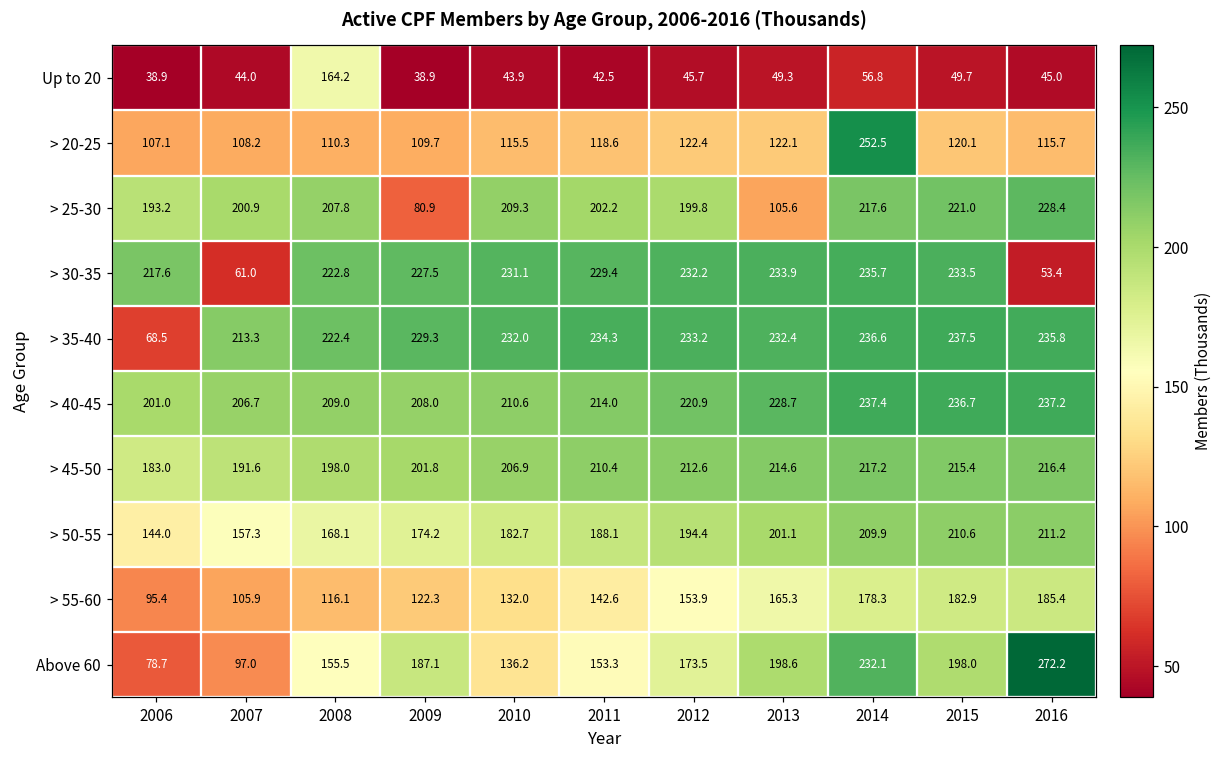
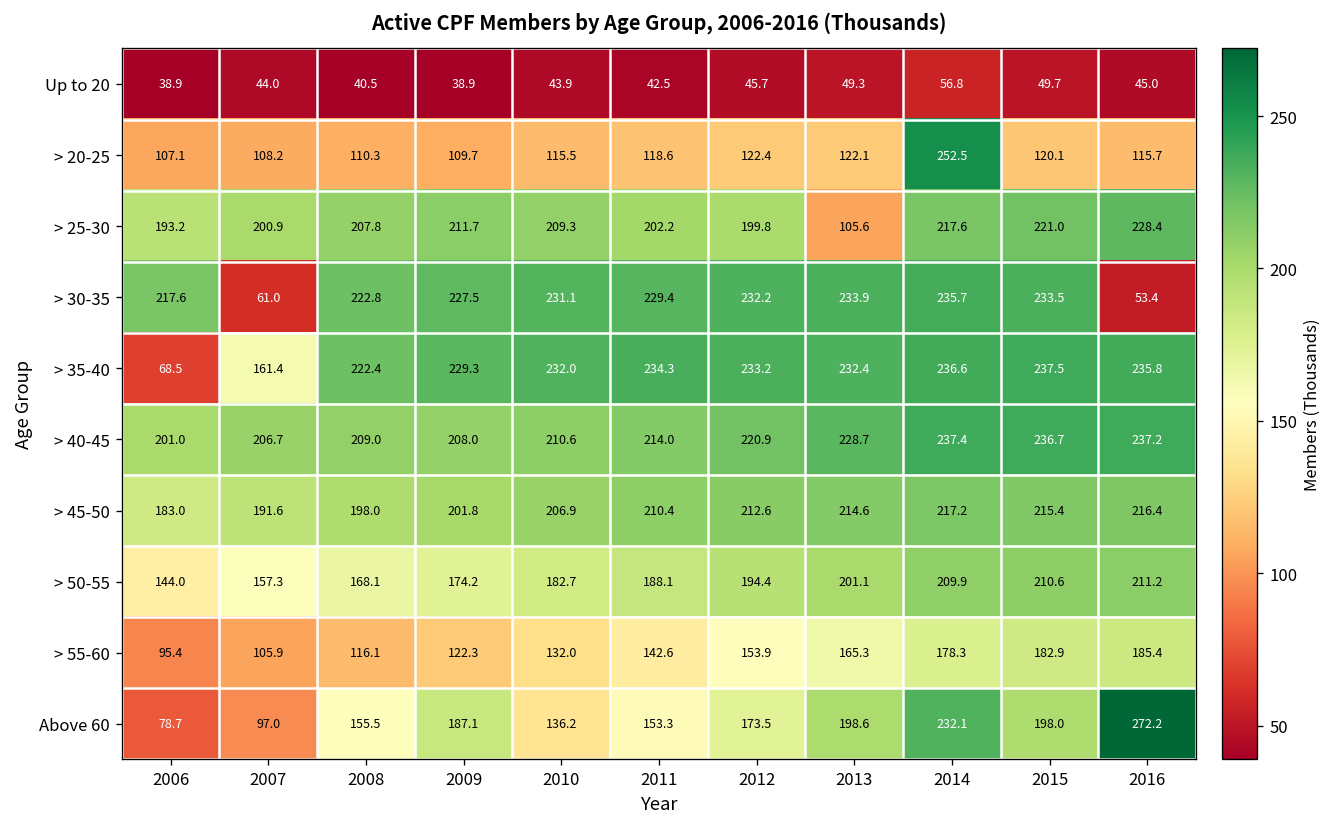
  {
    "Up to 20": {
      "2006": 38.9,
      "2007": 44.0,
-     "2008": 164.2,
+     "2008": 40.5,
      "2009": 38.9,
      "2010": 43.9,
      "2011": 42.5,
      "2012": 45.7,
      "2013": 49.3,
      "2014": 56.8,
      "2015": 49.7,
      "2016": 45.0
    },
    "> 20-25": {
      "2006": 107.1,
      "2007": 108.2,
      "2008": 110.3,
      "2009": 109.7,
      "2010": 115.5,
      "2011": 118.6,
      "2012": 122.4,
      "2013": 122.1,
      "2014": 252.5,
      "2015": 120.1,
      "2016": 115.7
    },
    "> 25-30": {
      "2006": 193.2,
      "2007": 200.9,
      "2008": 207.8,
-     "2009": 80.9,
+     "2009": 211.7,
      "2010": 209.3,
      "2011": 202.2,
      "2012": 199.8,
      "2013": 105.6,
      "2014": 217.6,
      "2015": 221.0,
      "2016": 228.4
    },
    "> 30-35": {
      "2006": 217.6,
      "2007": 61.0,
      "2008": 222.8,
      "2009": 227.5,
      "2010": 231.1,
      "2011": 229.4,
      "2012": 232.2,
      "2013": 233.9,
      "2014": 235.7,
      "2015": 233.5,
      "2016": 53.4
    },
    "> 35-40": {
      "2006": 68.5,
-     "2007": 213.3,
+     "2007": 161.4,
      "2008": 222.4,
      "2009": 229.3,
      "2010": 232.0,
      "2011": 234.3,
      "2012": 233.2,
      "2013": 232.4,
      "2014": 236.6,
      "2015": 237.5,
      "2016": 235.8
    },
    "> 40-45": {
      "2006": 201.0,
      "2007": 206.7,
      "2008": 209.0,
      "2009": 208.0,
      "2010": 210.6,
      "2011": 214.0,
      "2012": 220.9,
      "2013": 228.7,
      "2014": 237.4,
      "2015": 236.7,
      "2016": 237.2
    },
    "> 45-50": {
      "2006": 183.0,
      "2007": 191.6,
      "2008": 198.0,
      "2009": 201.8,
      "2010": 206.9,
      "2011": 210.4,
      "2012": 212.6,
      "2013": 214.6,
      "2014": 217.2,
      "2015": 215.4,
      "2016": 216.4
    },
    "> 50-55": {
      "2006": 144.0,
      "2007": 157.3,
      "2008": 168.1,
      "2009": 174.2,
      "2010": 182.7,
      "2011": 188.1,
      "2012": 194.4,
      "2013": 201.1,
      "2014": 209.9,
      "2015": 210.6,
      "2016": 211.2
    },
    "> 55-60": {
      "2006": 95.4,
      "2007": 105.9,
      "2008": 116.1,
      "2009": 122.3,
      "2010": 132.0,
      "2011": 142.6,
      "2012": 153.9,
      "2013": 165.3,
      "2014": 178.3,
      "2015": 182.9,
      "2016": 185.4
    },
    "Above 60": {
      "2006": 78.7,
      "2007": 97.0,
      "2008": 155.5,
      "2009": 187.1,
      "2010": 136.2,
      "2011": 153.3,
      "2012": 173.5,
      "2013": 198.6,
      "2014": 232.1,
      "2015": 198.0,
      "2016": 272.2
    }
  }
